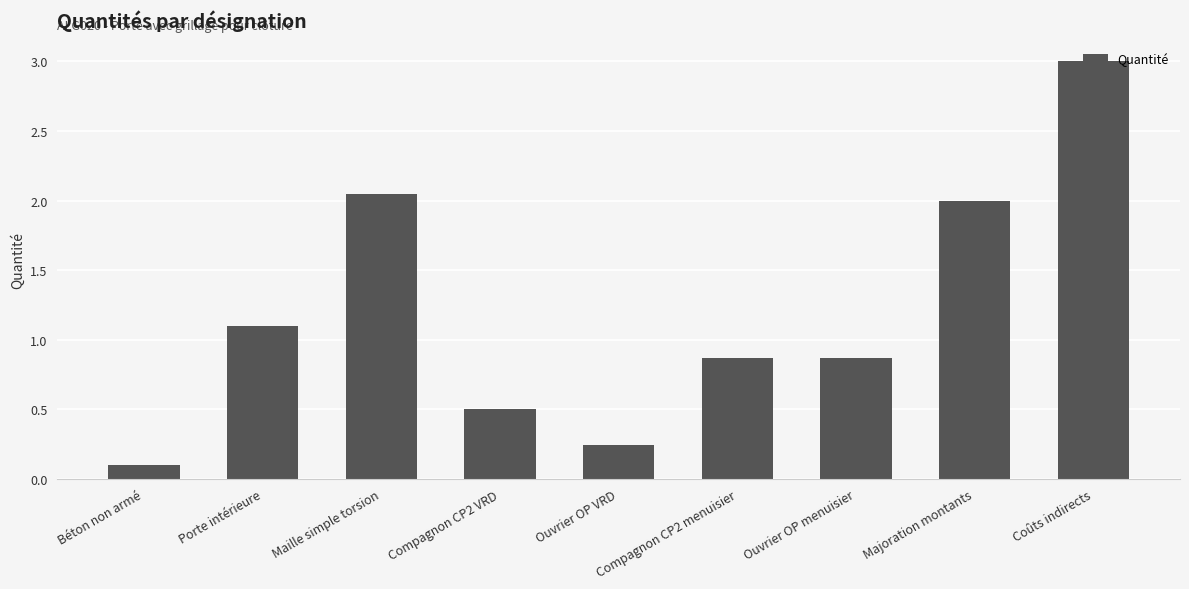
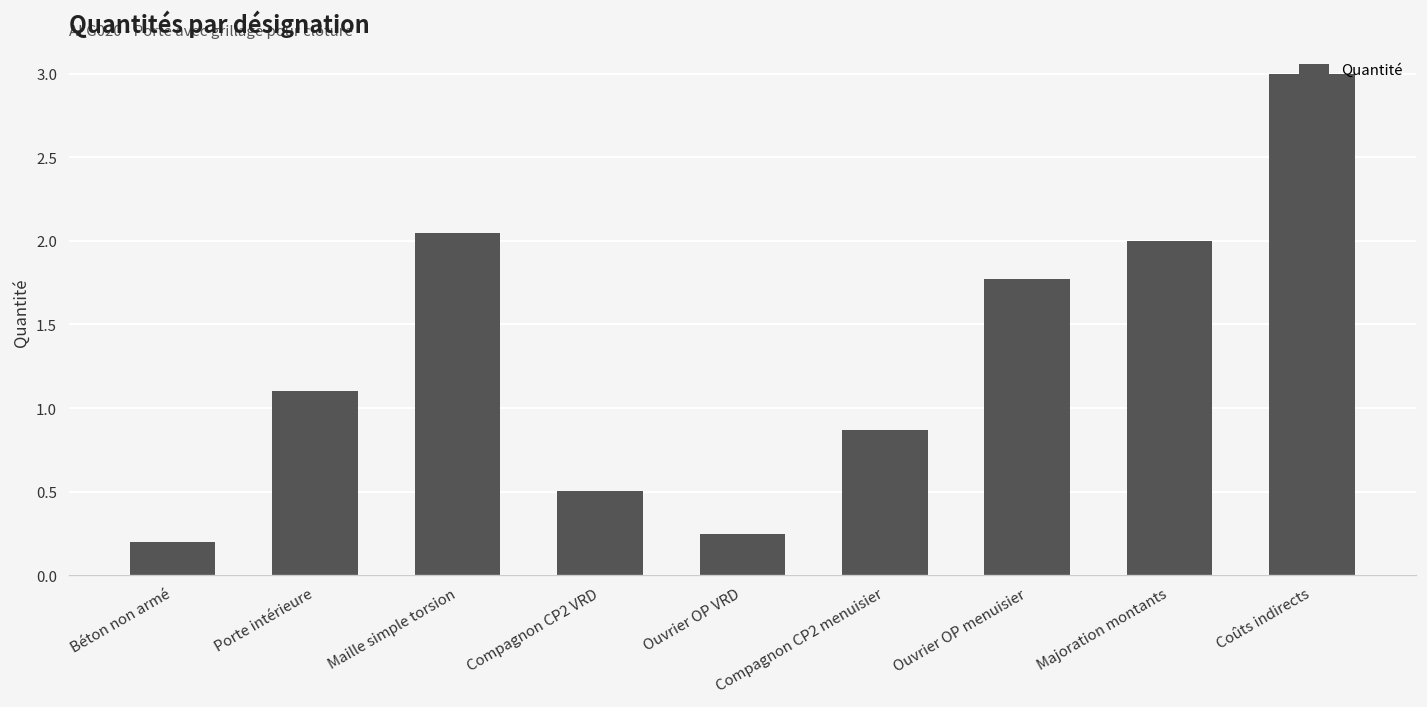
  {
-   "Béton non armé": 0.1,
+   "Béton non armé": 0.2,
    "Porte intérieure": 1.10,
    "Maille simple torsion": 2.05,
    "Compagnon CP2 VRD": 0.51,
    "Ouvrier OP VRD": 0.25,
    "Compagnon CP2 menuisier": 0.87,
-   "Ouvrier OP menuisier": 0.87,
+   "Ouvrier OP menuisier": 1.78,
    "Majoration montants": 2.00,
    "Coûts indirects": 3.00
  }
